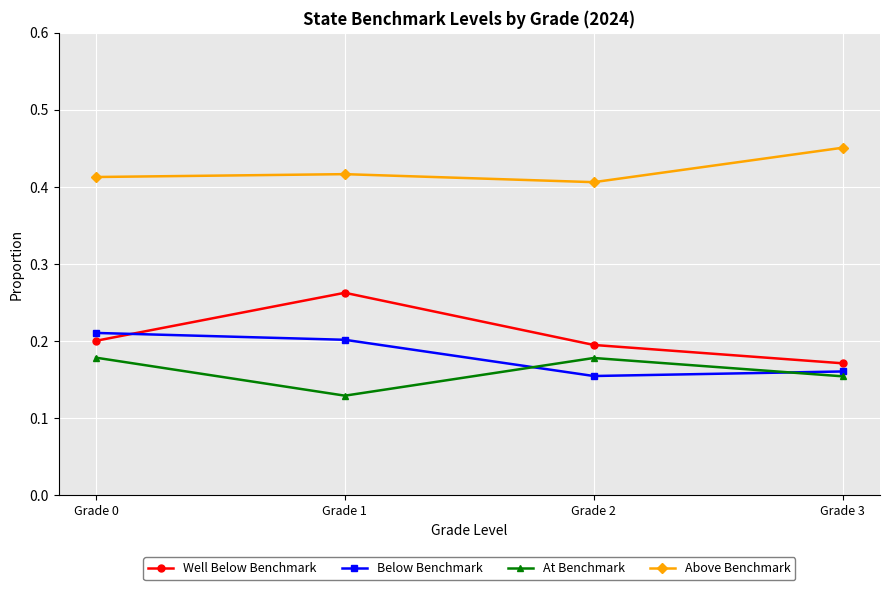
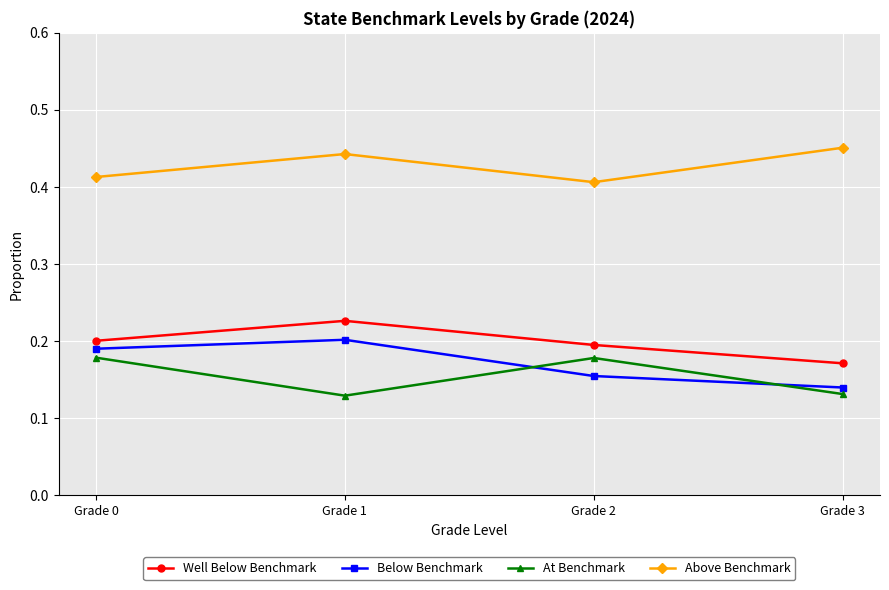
  {
    "Well Below Benchmark": {
      "Grade 0": 0.20,
-     "Grade 1": 0.26,
+     "Grade 1": 0.23,
      "Grade 2": 0.20,
      "Grade 3": 0.17
    },
    "Below Benchmark": {
-     "Grade 0": 0.21,
+     "Grade 0": 0.19,
      "Grade 1": 0.20,
      "Grade 2": 0.15,
-     "Grade 3": 0.16
+     "Grade 3": 0.14
    },
    "At Benchmark": {
      "Grade 0": 0.18,
      "Grade 1": 0.13,
      "Grade 2": 0.18,
-     "Grade 3": 0.15
+     "Grade 3": 0.13
    },
    "Above Benchmark": {
      "Grade 0": 0.41,
-     "Grade 1": 0.42,
+     "Grade 1": 0.44,
      "Grade 2": 0.41,
      "Grade 3": 0.45
    }
  }
